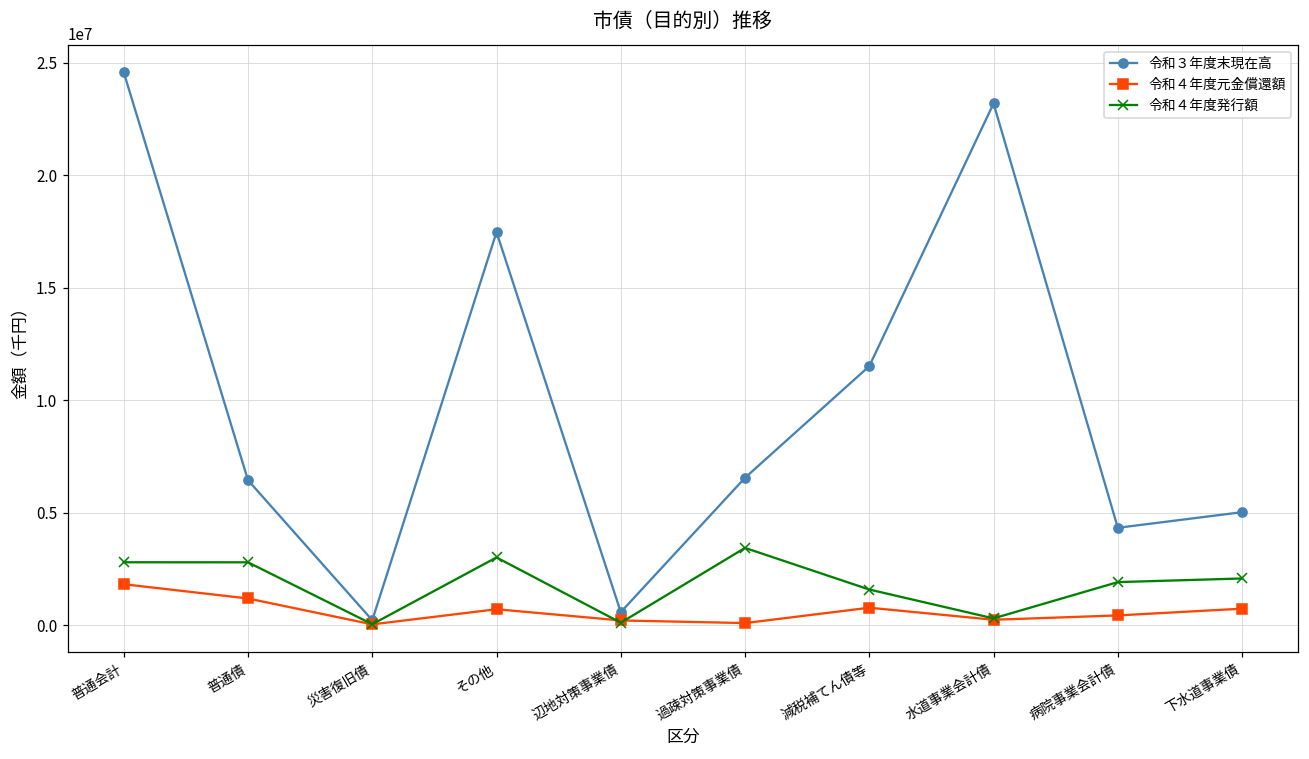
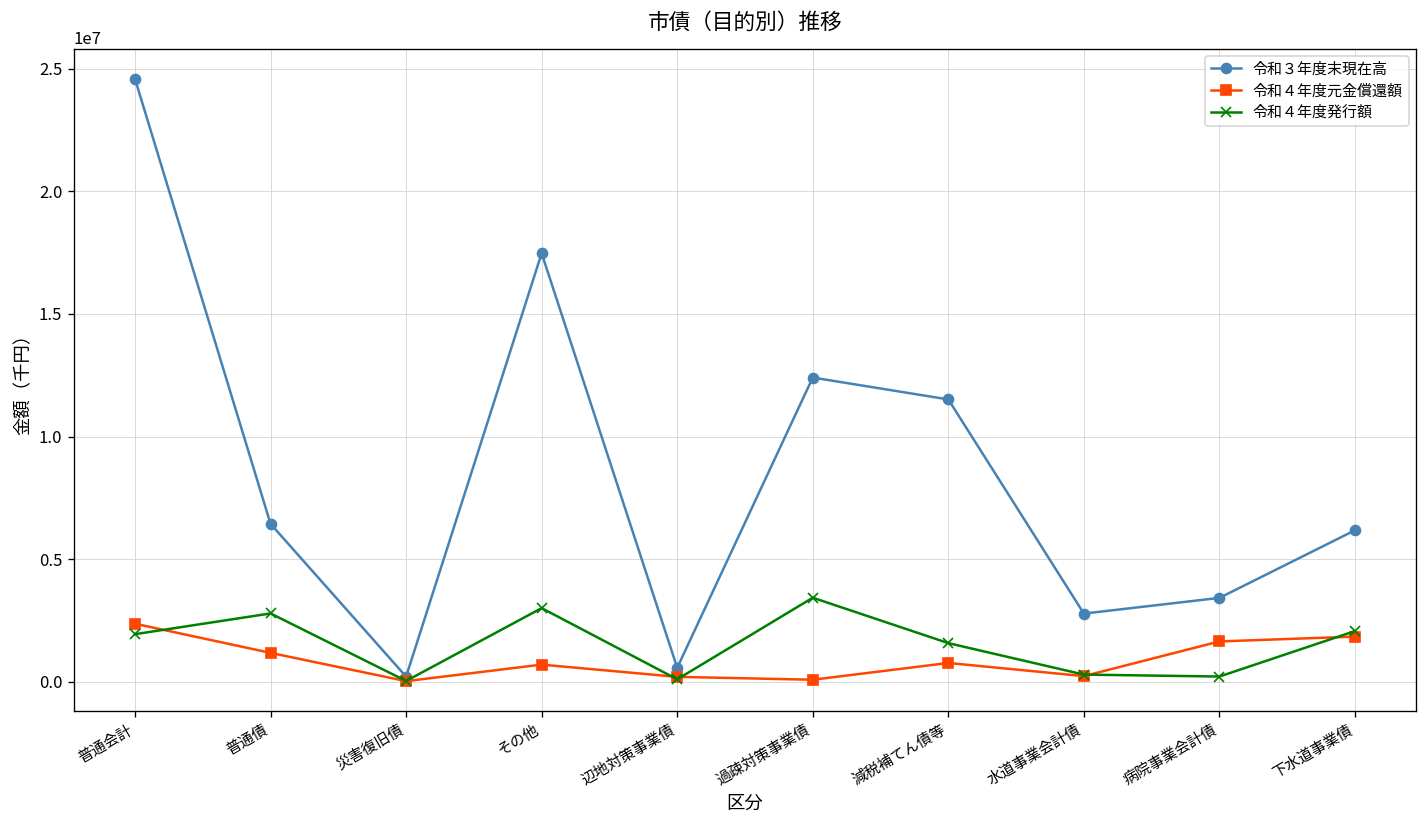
  {
    "令和３年度末現在高": {
      "普通会計": 24600000,
      "普通債": 6400000,
      "災害復旧債": 200000,
      "その他": 17500000,
      "辺地対策事業債": 600000,
-     "過疎対策事業債": 6600000,
+     "過疎対策事業債": 12400000,
      "減税補てん債等": 11500000,
-     "水道事業会計債": 23200000,
-     "病院事業会計債": 4300000,
-     "下水道事業債": 5000000
+     "水道事業会計債": 2800000,
+     "病院事業会計債": 3400000,
+     "下水道事業債": 6200000
    },
    "令和４年度元金償還額": {
-     "普通会計": 1800000,
+     "普通会計": 2400000,
      "普通債": 1200000,
      "その他": 700000,
      "過疎対策事業債": 100000,
      "減税補てん債等": 800000,
-     "病院事業会計債": 400000,
-     "下水道事業債": 700000
+     "病院事業会計債": 1700000,
+     "下水道事業債": 1800000
    },
    "令和４年度発行額": {
-     "普通会計": 2800000,
+     "普通会計": 1900000,
      "普通債": 2800000,
      "その他": 3000000,
      "過疎対策事業債": 3400000,
      "減税補てん債等": 1600000,
-     "病院事業会計債": 1900000,
+     "病院事業会計債": 200000,
      "下水道事業債": 2100000
    }
  }
